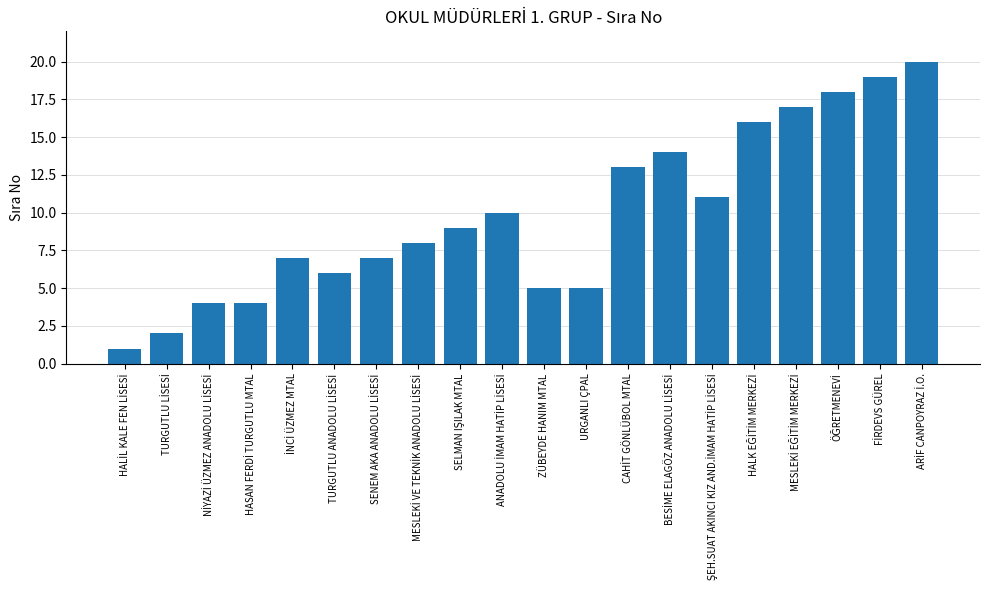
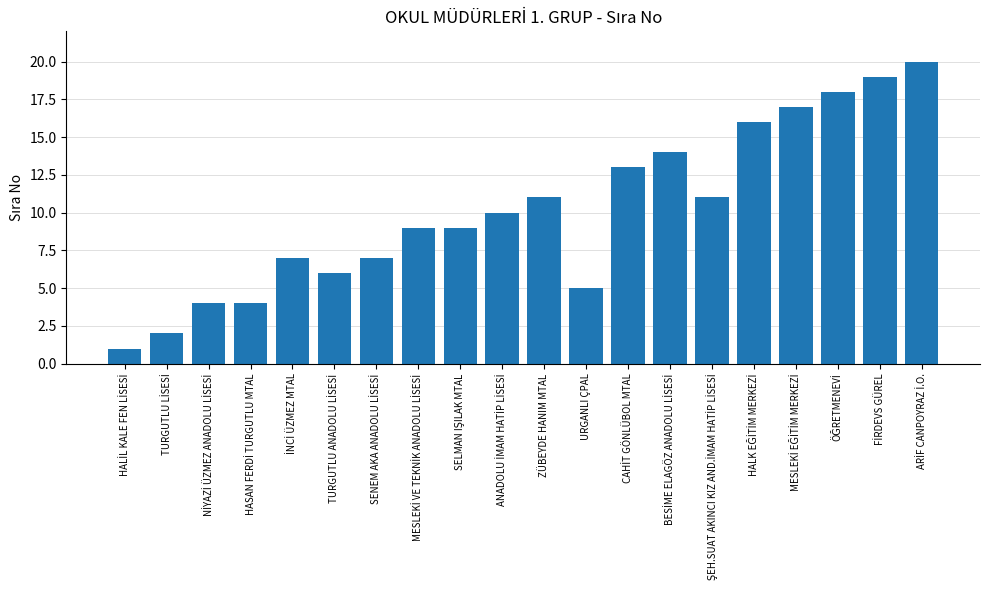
  {
    "HALİL KALE FEN LİSESİ": 1,
    "TURGUTLU LİSESİ": 2,
    "NİYAZİ ÜZMEZ ANADOLU LİSESİ": 4,
    "HASAN FERDİ TURGUTLU MTAL": 4,
    "İNCİ ÜZMEZ MTAL": 7,
    "TURGUTLU ANADOLU LİSESİ": 6,
    "SENEM AKA ANADOLU LİSESİ": 7,
-   "MESLEKİ VE TEKNİK ANADOLU LİSESİ": 8,
+   "MESLEKİ VE TEKNİK ANADOLU LİSESİ": 9,
    "SELMAN IŞILAK MTAL": 9,
    "ANADOLU İMAM HATİP LİSESİ": 10,
-   "ZÜBEYDE HANIM MTAL": 5,
+   "ZÜBEYDE HANIM MTAL": 11,
    "URGANLI ÇPAL": 5,
    "CAHİT GÖNLÜBOL MTAL": 13,
    "BESİME ELAGÖZ ANADOLU LİSESİ": 14,
    "ŞEH.SUAT AKINCI KIZ AND.İMAM HATİP LİSESİ": 11,
    "HALK EĞİTİM MERKEZİ": 16,
    "MESLEKİ EĞİTİM MERKEZİ": 17,
    "ÖĞRETMENEVİ": 18,
    "FİRDEVS GÜREL": 19,
    "ARİF CANPOYRAZ İ.O.": 20
  }
